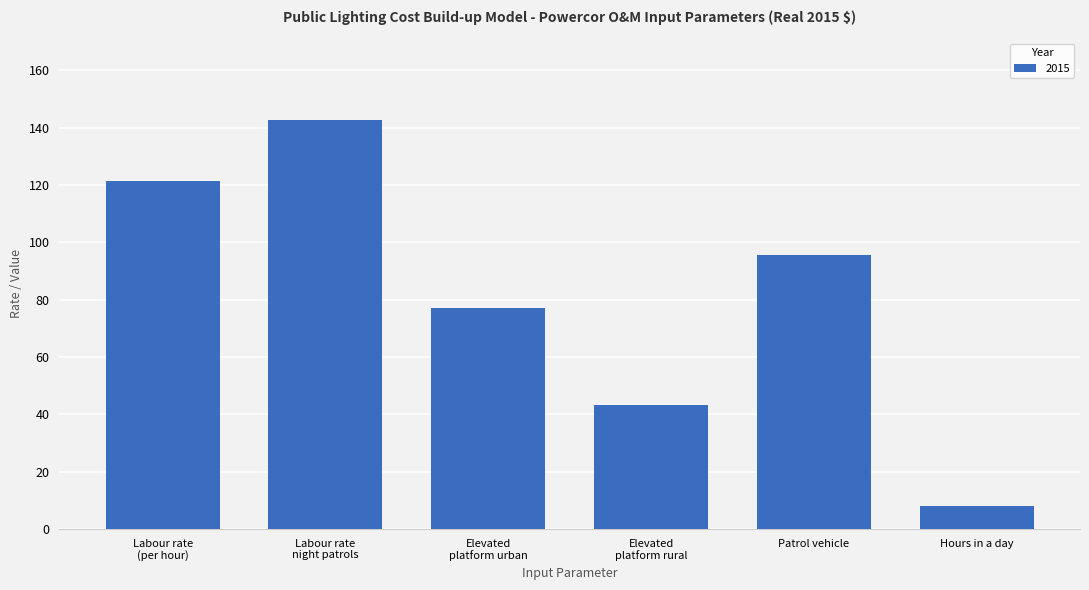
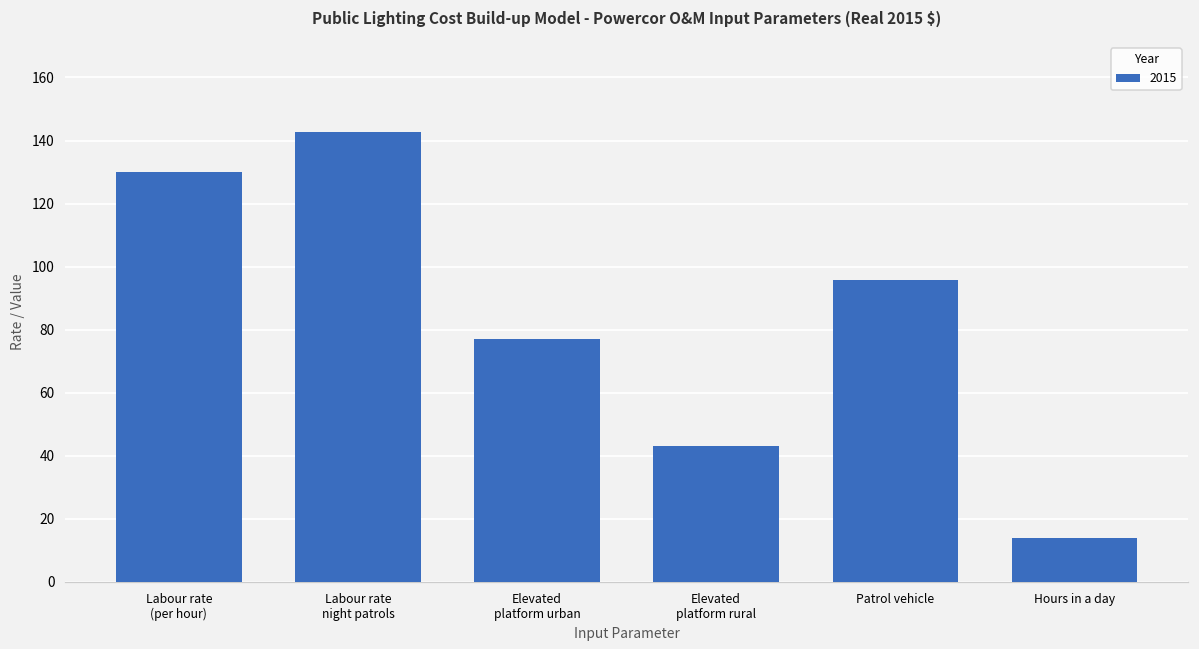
  {
-   "Labour rate (per hour)": 121,
+   "Labour rate (per hour)": 130,
    "Labour rate night patrols": 143,
    "Elevated platform urban": 77,
    "Elevated platform rural": 43,
    "Patrol vehicle": 96,
-   "Hours in a day": 8
+   "Hours in a day": 14
  }
